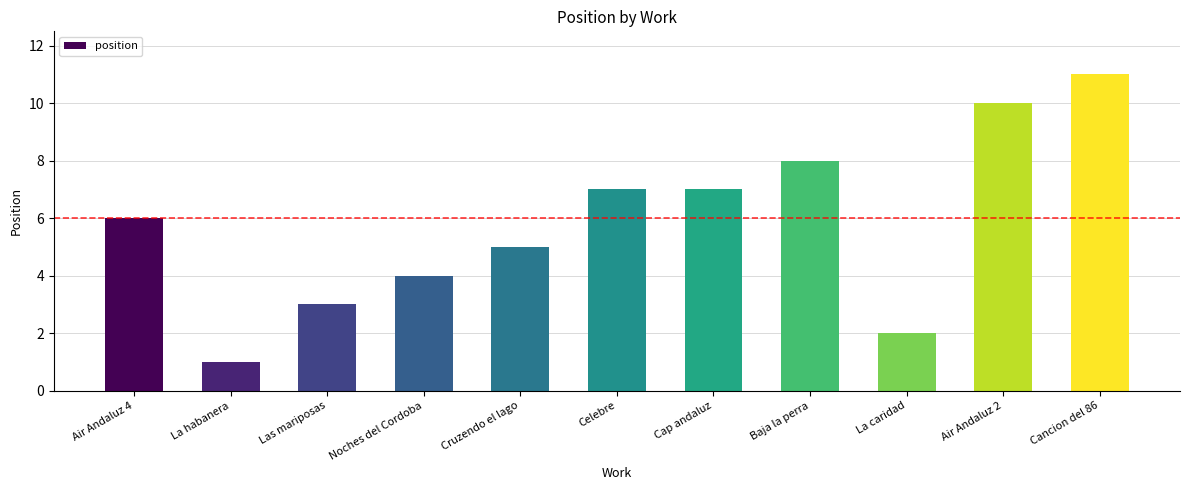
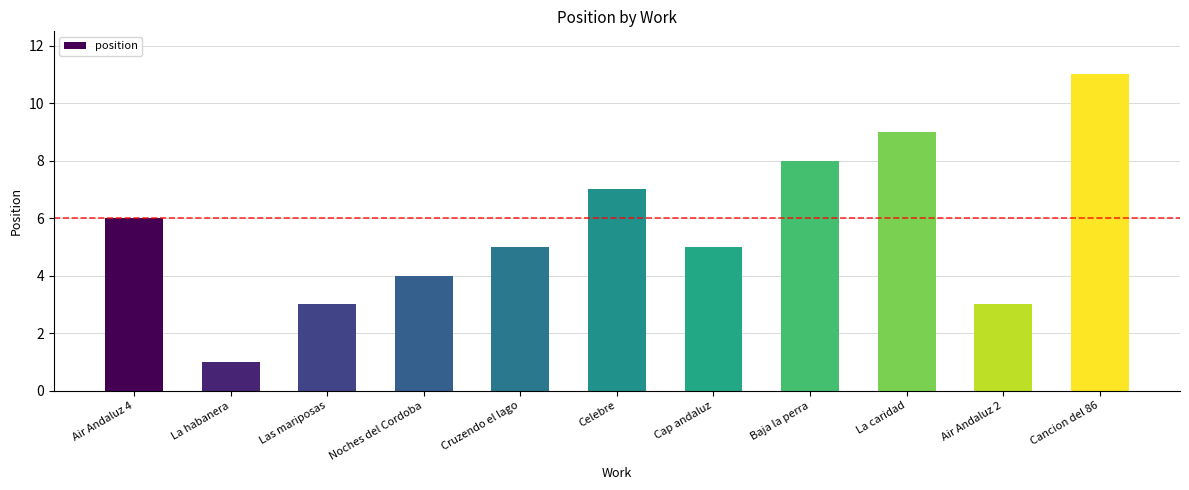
  {
    "Air Andaluz 4": 6,
    "La habanera": 1,
    "Las mariposas": 3,
    "Noches del Cordoba": 4,
    "Cruzendo el lago": 5,
    "Celebre": 7,
-   "Cap andaluz": 7,
+   "Cap andaluz": 5,
    "Baja la perra": 8,
-   "La caridad": 2,
-   "Air Andaluz 2": 10,
+   "La caridad": 9,
+   "Air Andaluz 2": 3,
    "Cancion del 86": 11
  }
